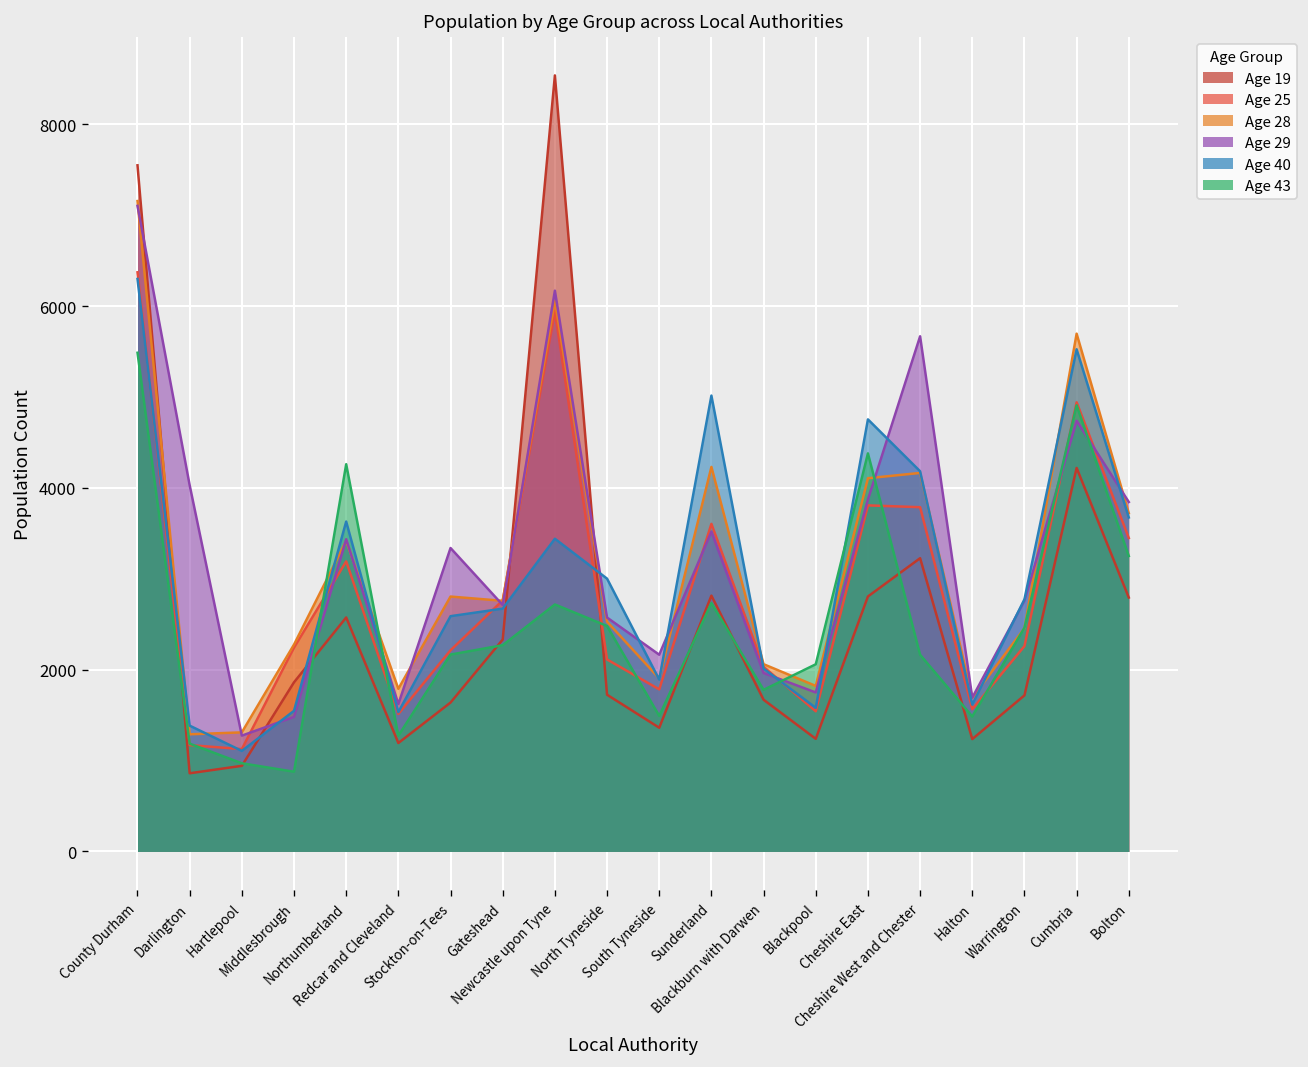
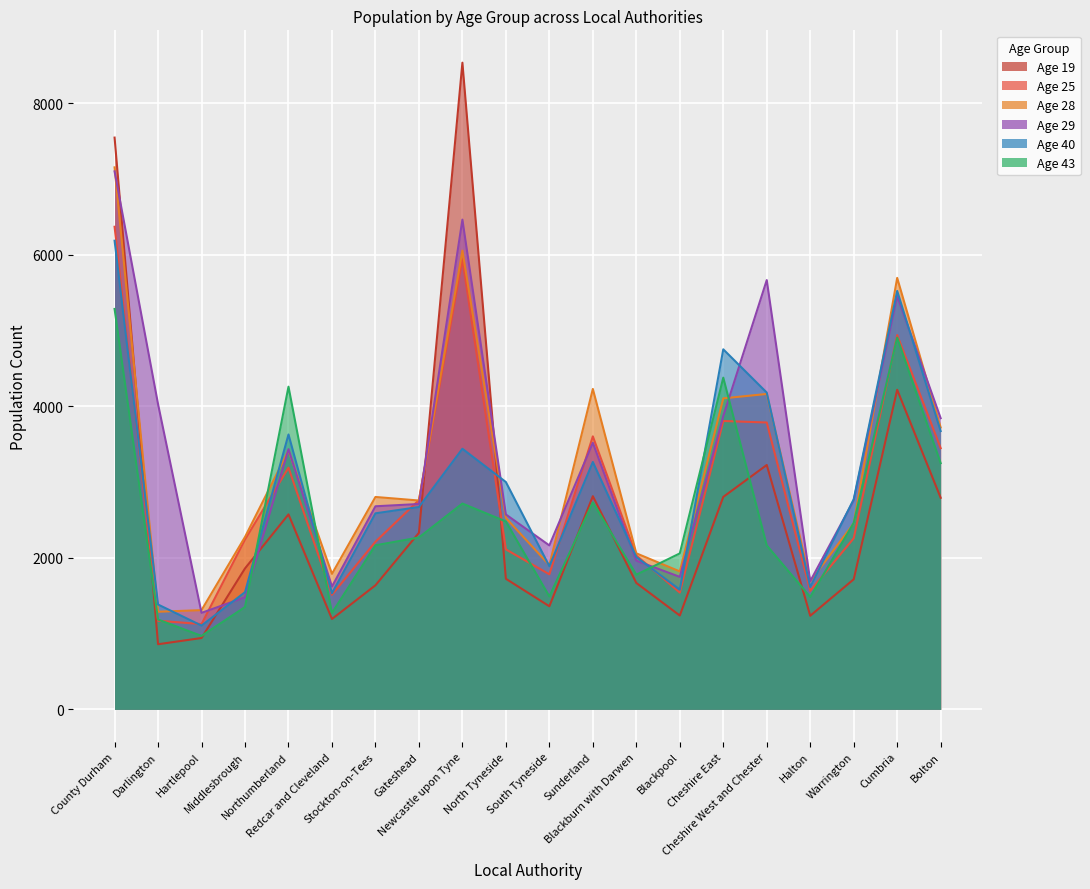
  {
    "Age 29": {
      "County Durham": 7100,
      "Darlington": 4000,
      "Hartlepool": 1300,
      "Middlesbrough": 1500,
      "Redcar and Cleveland": 1600,
-     "Stockton-on-Tees": 3300,
+     "Stockton-on-Tees": 2700,
      "Gateshead": 2700,
-     "Newcastle upon Tyne": 6200,
+     "Newcastle upon Tyne": 6500,
      "North Tyneside": 2600,
      "South Tyneside": 2200,
      "Sunderland": 3500,
      "Blackburn with Darwen": 2000,
      "Blackpool": 1700,
      "Cheshire East": 3900,
      "Cheshire West and Chester": 5700,
-     "Cumbria": 4700,
+     "Cumbria": 5500,
      "Bolton": 3800
    },
    "Age 40": {
-     "County Durham": 6300,
+     "County Durham": 6200,
      "Darlington": 1400,
      "Middlesbrough": 1500,
      "Northumberland": 3600,
      "Stockton-on-Tees": 2600,
      "Gateshead": 2700,
      "Newcastle upon Tyne": 3400,
      "North Tyneside": 3000,
-     "Sunderland": 5000,
+     "Sunderland": 3300,
      "Blackpool": 1600,
      "Cheshire East": 4800,
      "Halton": 1600,
      "Cumbria": 5500,
      "Bolton": 3700
    },
    "Age 43": {
-     "County Durham": 5500,
-     "Middlesbrough": 900,
+     "County Durham": 5300,
+     "Middlesbrough": 1400,
      "Northumberland": 4300,
      "Redcar and Cleveland": 1300,
      "Stockton-on-Tees": 2200,
      "Gateshead": 2300,
      "Newcastle upon Tyne": 2700,
      "North Tyneside": 2500,
      "South Tyneside": 1500,
      "Sunderland": 2700,
      "Blackburn with Darwen": 1800,
      "Blackpool": 2100,
      "Cheshire East": 4400,
      "Cheshire West and Chester": 2200,
      "Halton": 1500,
      "Bolton": 3300
    }
  }
